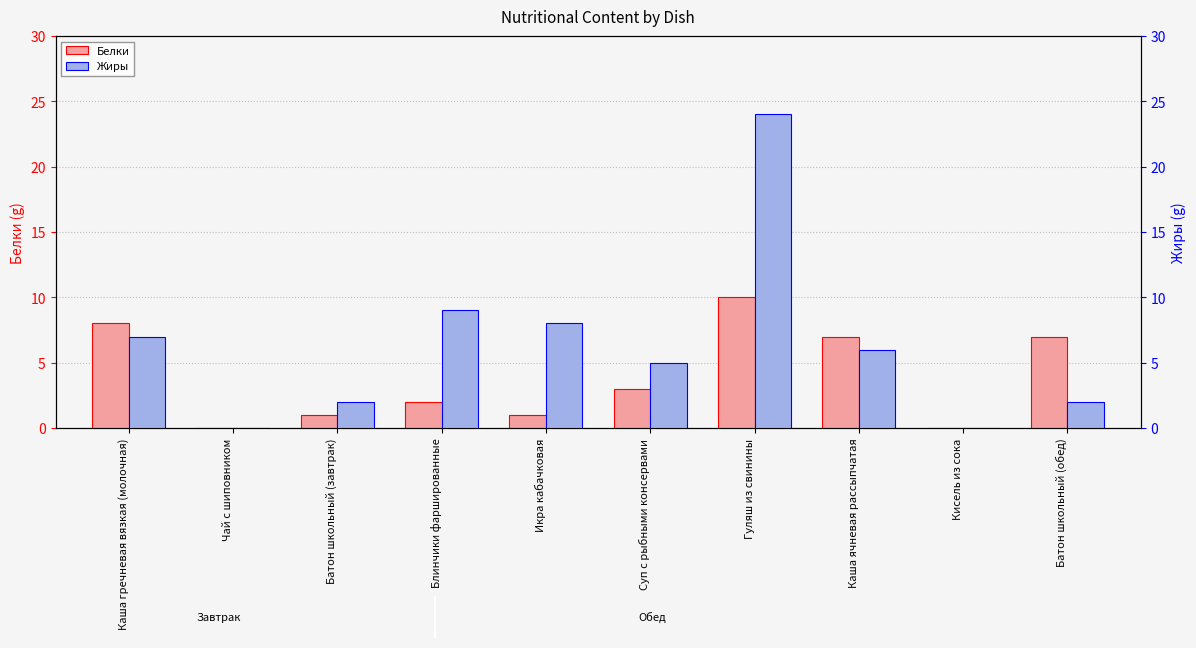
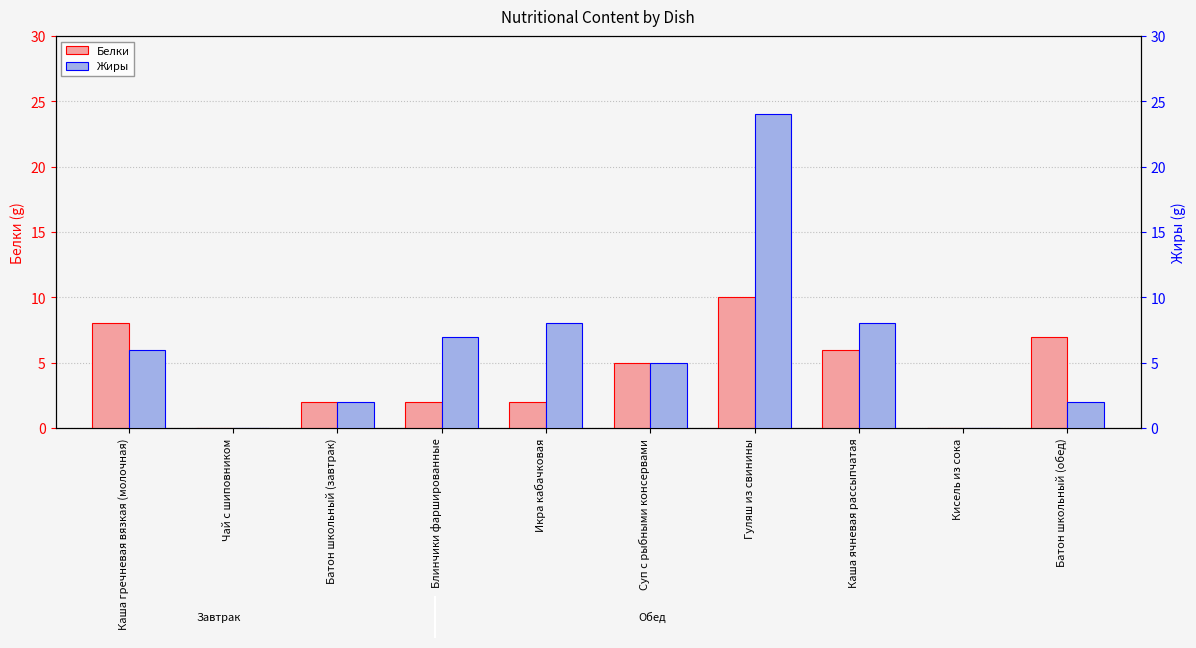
  {
    "Белки": {
      "Каша гречневая вязкая (молочная)": 8,
      "Чай с шиповником": 0,
-     "Батон школьный (завтрак)": 1,
+     "Батон школьный (завтрак)": 2,
      "Блинчики фаршированные": 2,
-     "Икра кабачковая": 1,
-     "Суп с рыбными консервами": 3,
+     "Икра кабачковая": 2,
+     "Суп с рыбными консервами": 5,
      "Гуляш из свинины": 10,
-     "Каша ячневая рассыпчатая": 7,
+     "Каша ячневая рассыпчатая": 6,
      "Кисель из сока": 0,
      "Батон школьный (обед)": 7
    },
    "Жиры": {
-     "Каша гречневая вязкая (молочная)": 7,
+     "Каша гречневая вязкая (молочная)": 6,
      "Чай с шиповником": 0,
      "Батон школьный (завтрак)": 2,
-     "Блинчики фаршированные": 9,
+     "Блинчики фаршированные": 7,
      "Икра кабачковая": 8,
      "Суп с рыбными консервами": 5,
      "Гуляш из свинины": 24,
-     "Каша ячневая рассыпчатая": 6,
+     "Каша ячневая рассыпчатая": 8,
      "Кисель из сока": 0,
      "Батон школьный (обед)": 2
    }
  }
